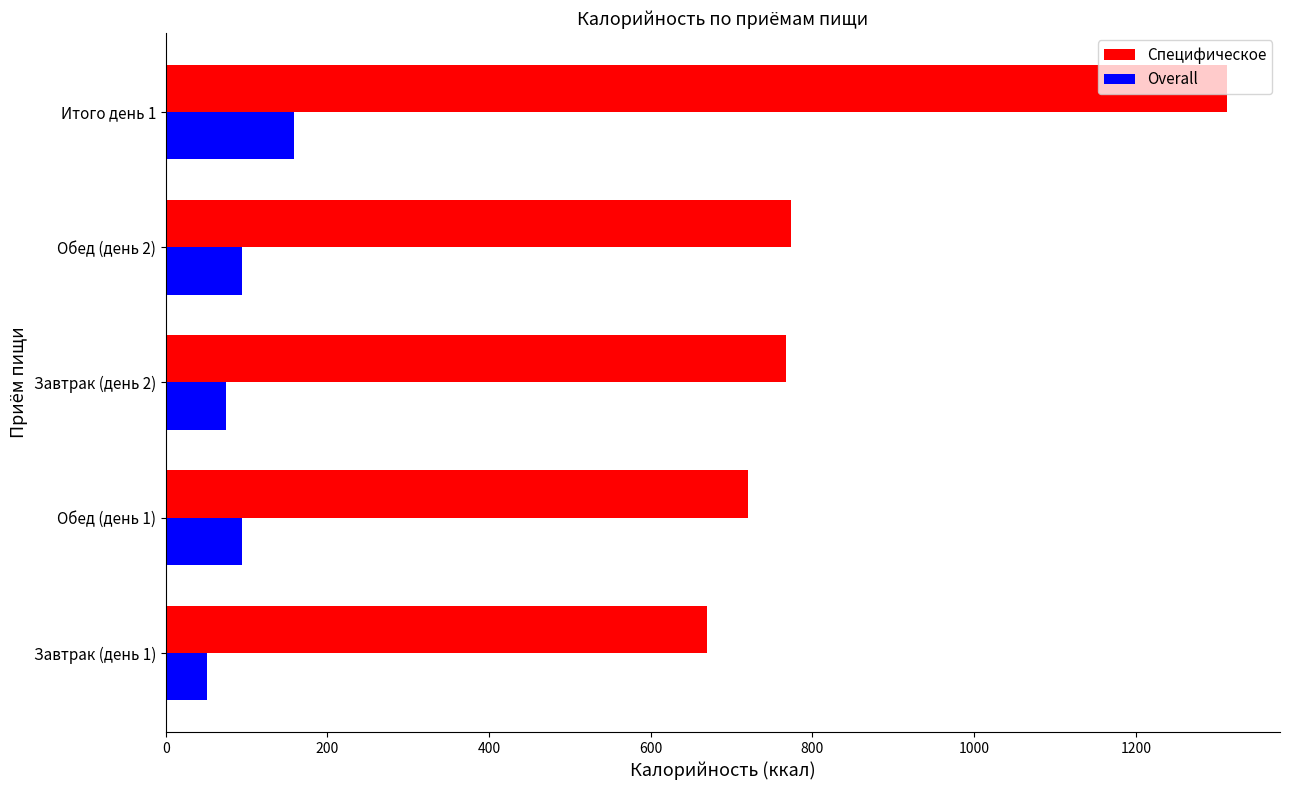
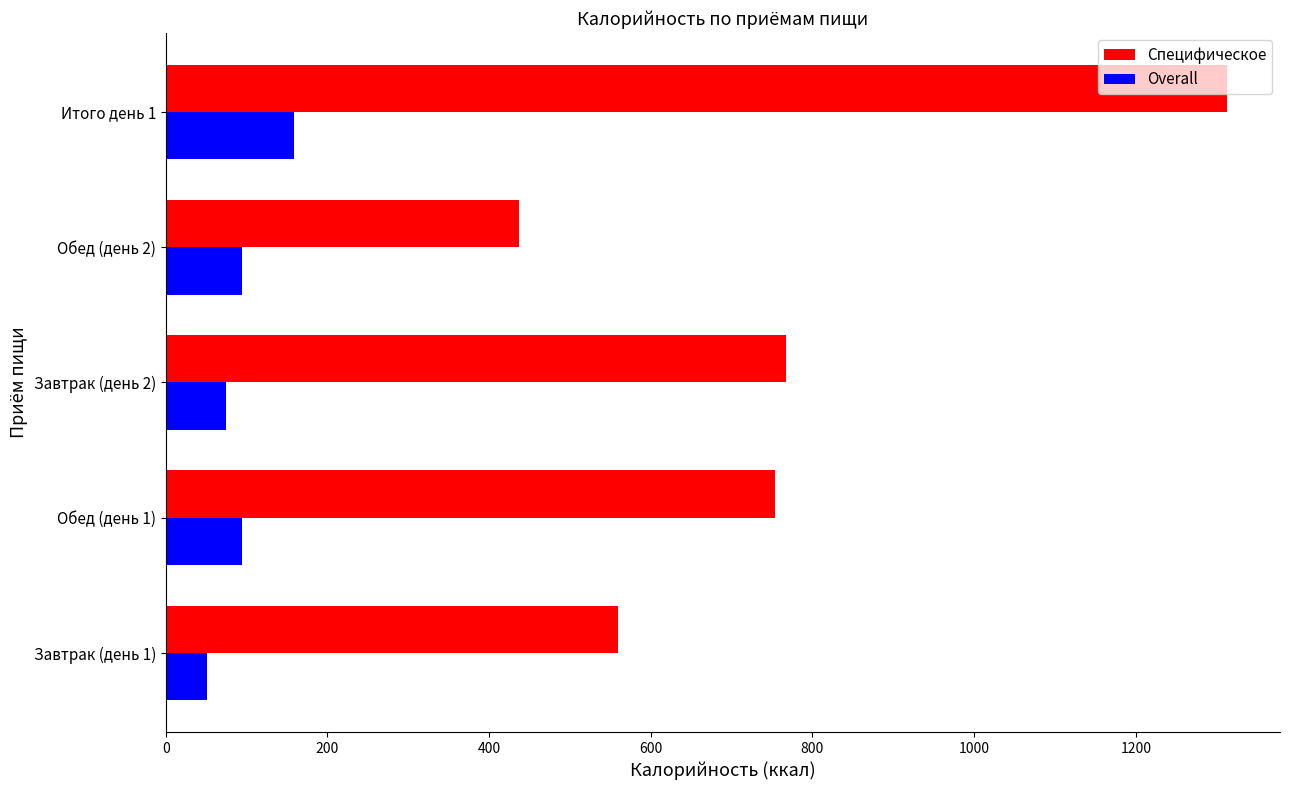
  {
    "Специфическое": {
-     "Обед (день 2)": 770,
+     "Обед (день 2)": 440,
      "Завтрак (день 2)": 770,
-     "Обед (день 1)": 720,
-     "Завтрак (день 1)": 670
+     "Обед (день 1)": 750,
+     "Завтрак (день 1)": 560
    },
    "Overall": {
      "Итого день 1": 160,
      "Обед (день 2)": 90,
      "Завтрак (день 2)": 70,
      "Обед (день 1)": 90,
      "Завтрак (день 1)": 50
    }
  }
